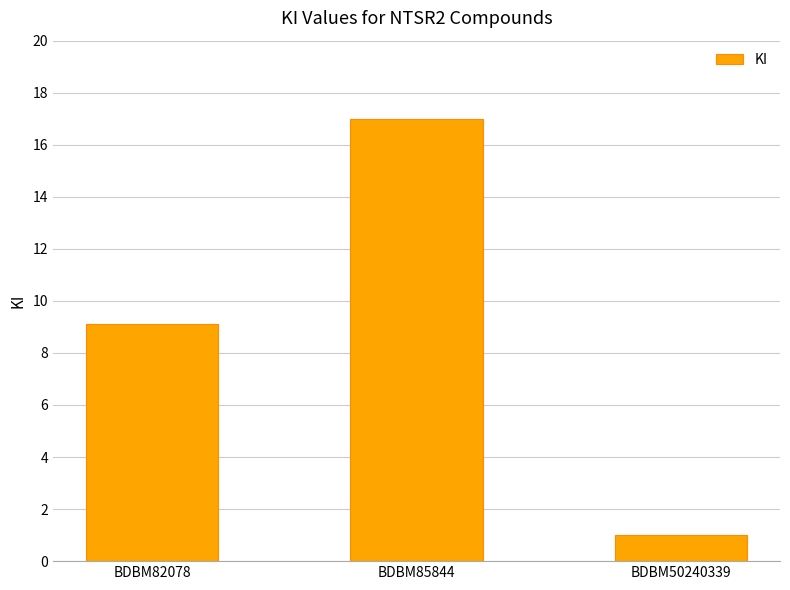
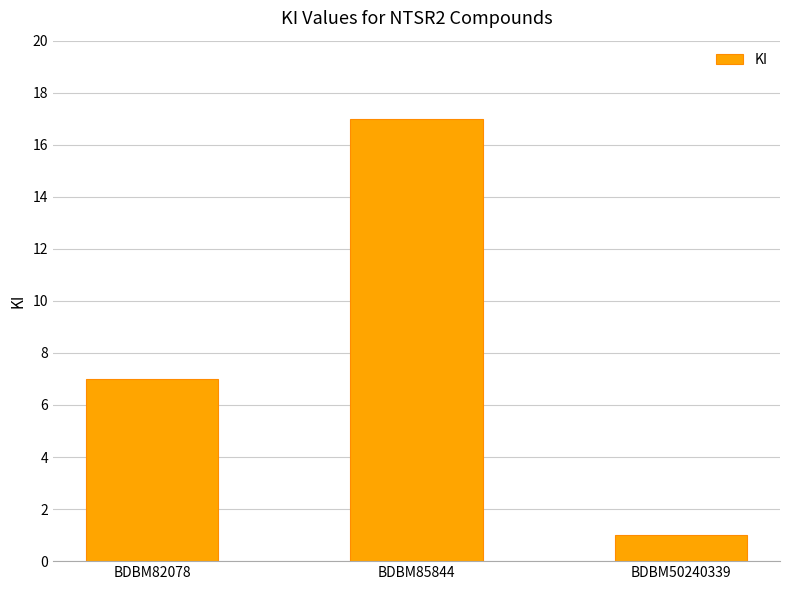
  {
-   "BDBM82078": 9.1,
+   "BDBM82078": 7.0,
    "BDBM85844": 17.0,
    "BDBM50240339": 1.0
  }
